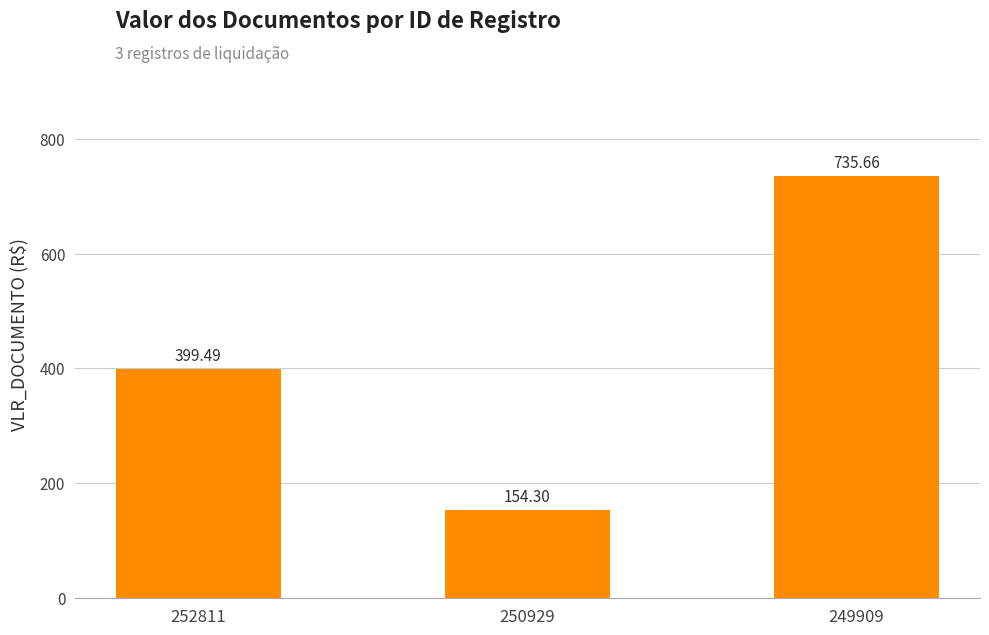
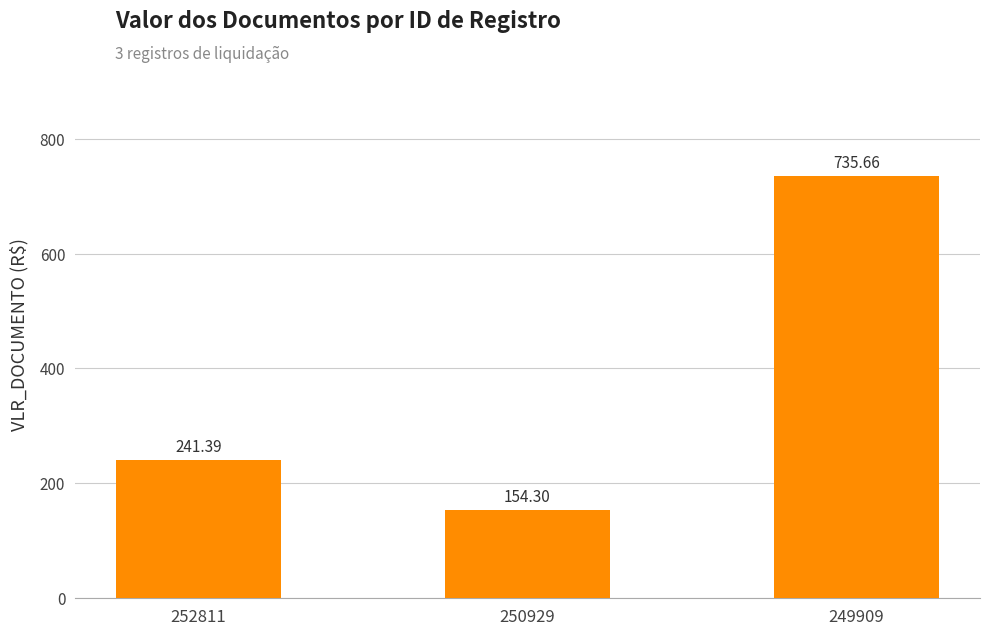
  {
-   "252811": 399.49,
+   "252811": 241.39,
    "250929": 154.30,
    "249909": 735.66
  }
